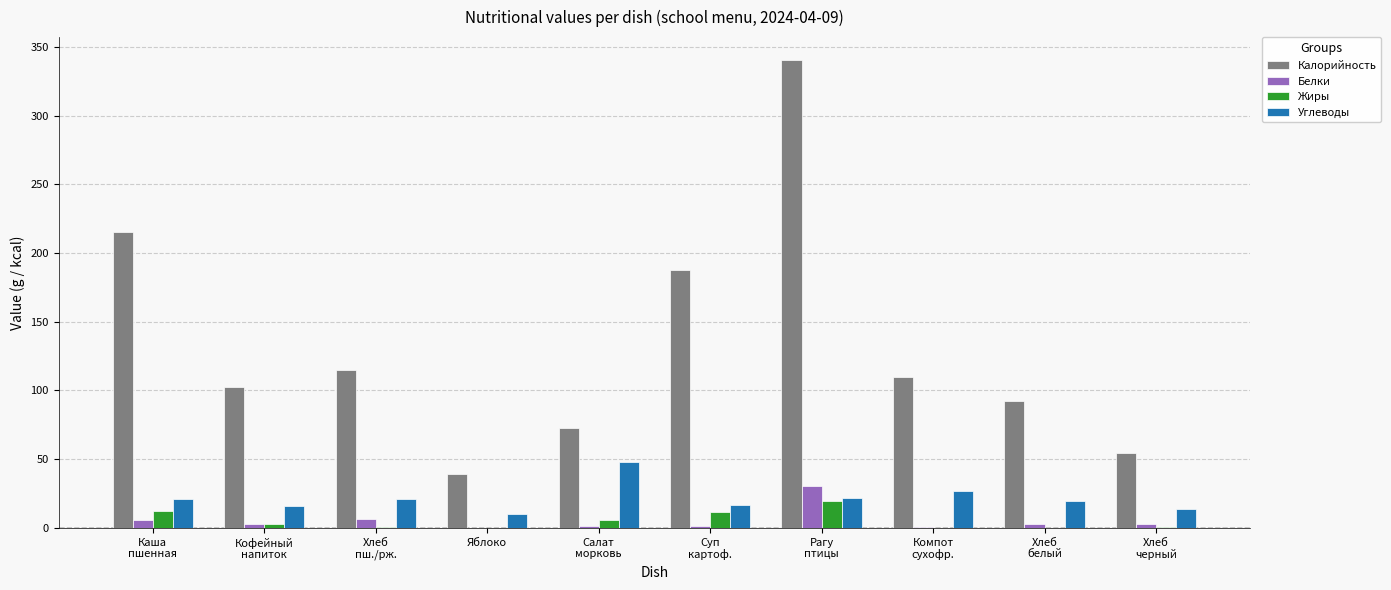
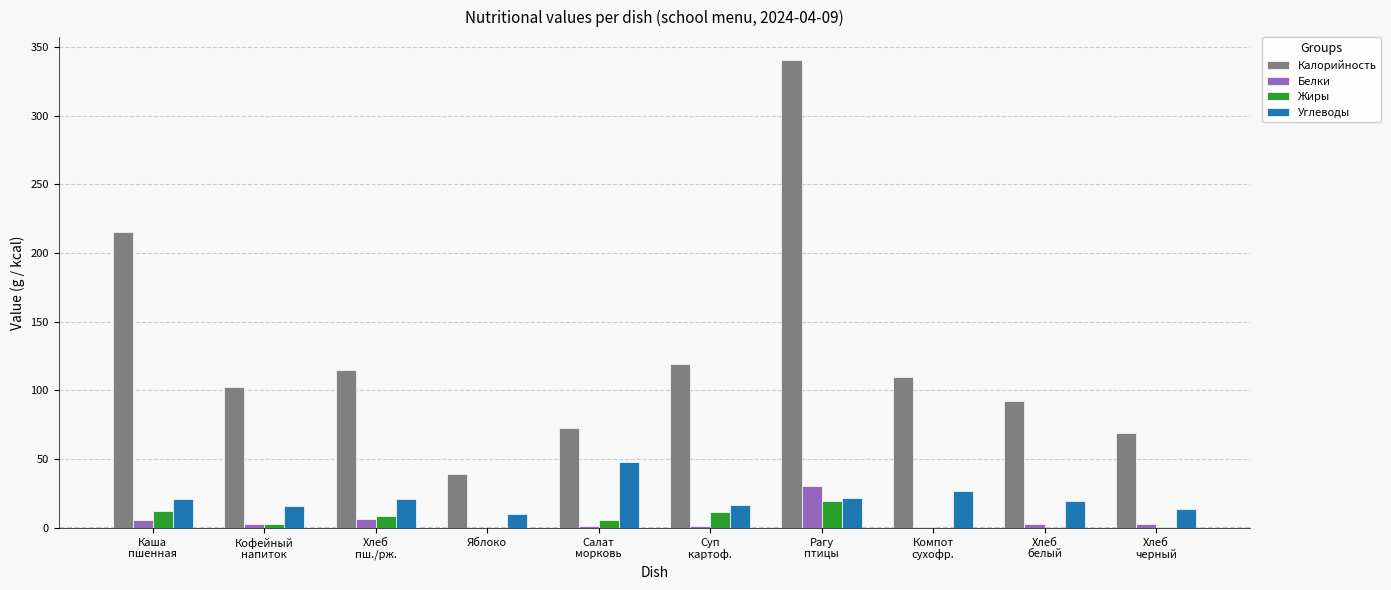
  {
    "Калорийность": {
      "Каша пшенная": 215,
      "Кофейный напиток": 103,
      "Хлеб пш./рж.": 115,
      "Яблоко": 39,
      "Салат морковь": 72,
-     "Суп картоф.": 187,
+     "Суп картоф.": 119,
      "Рагу птицы": 340,
      "Компот сухофр.": 110,
      "Хлеб белый": 93,
-     "Хлеб черный": 55
+     "Хлеб черный": 69
    },
    "Белки": {
      "Каша пшенная": 6,
      "Кофейный напиток": 3,
      "Хлеб пш./рж.": 6,
      "Яблоко": 0,
      "Рагу птицы": 30,
      "Хлеб белый": 3,
      "Хлеб черный": 3
    },
    "Жиры": {
      "Каша пшенная": 12,
      "Кофейный напиток": 3,
-     "Хлеб пш./рж.": 1,
+     "Хлеб пш./рж.": 9,
      "Яблоко": 0,
      "Салат морковь": 6,
      "Суп картоф.": 11,
      "Рагу птицы": 20,
      "Компот сухофр.": 0
    },
    "Углеводы": {
      "Каша пшенная": 21,
      "Кофейный напиток": 16,
      "Хлеб пш./рж.": 21,
      "Яблоко": 10,
      "Салат морковь": 48,
      "Суп картоф.": 17,
      "Рагу птицы": 22,
      "Компот сухофр.": 27,
      "Хлеб белый": 20,
      "Хлеб черный": 14
    }
  }
